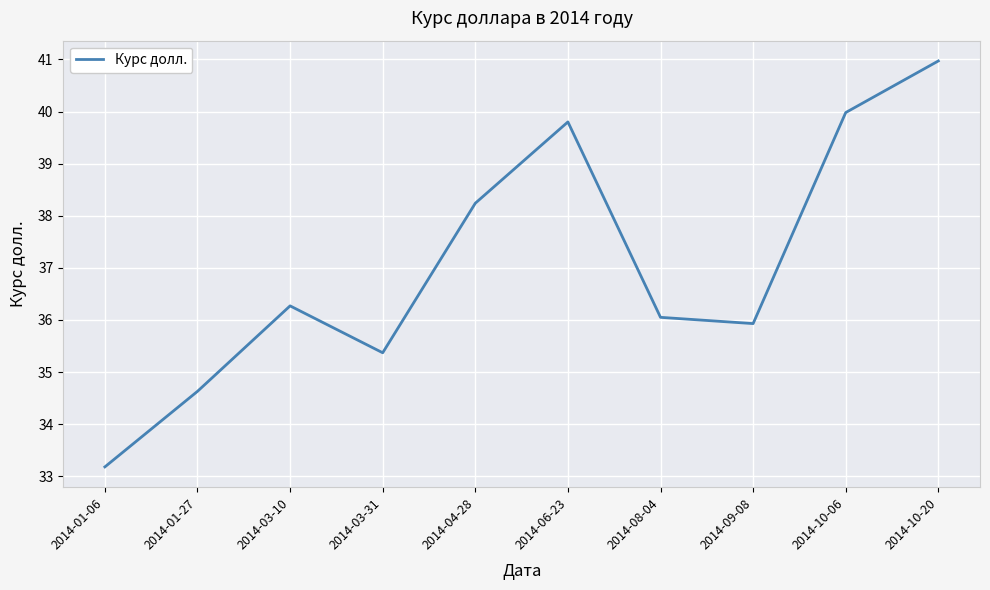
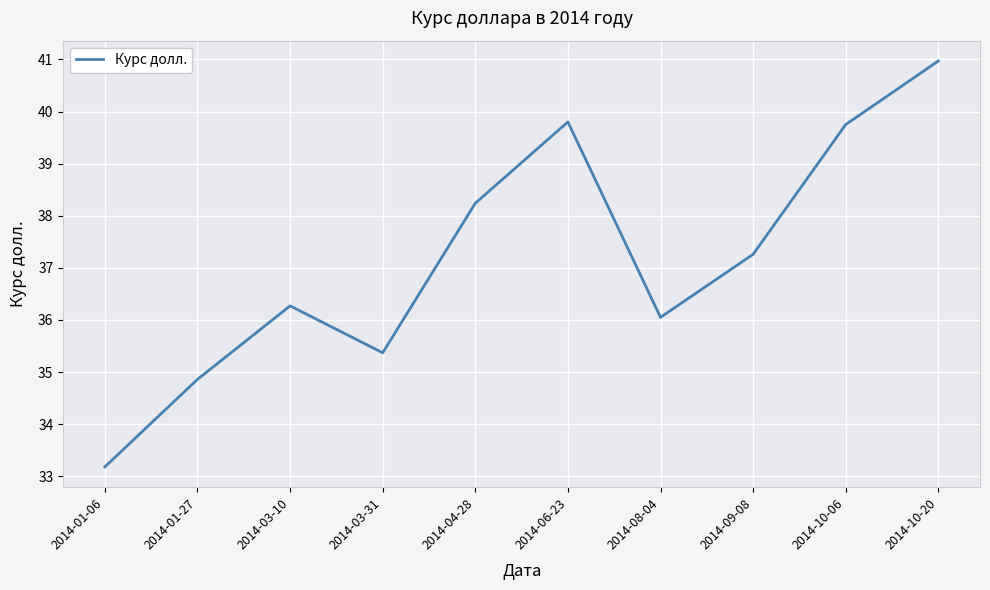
  {
    "2014-01-06": 33.2,
-   "2014-01-27": 34.6,
+   "2014-01-27": 34.9,
    "2014-03-10": 36.3,
    "2014-03-31": 35.4,
    "2014-04-28": 38.2,
    "2014-06-23": 39.8,
    "2014-08-04": 36.1,
-   "2014-09-08": 35.9,
-   "2014-10-06": 40.0,
+   "2014-09-08": 37.3,
+   "2014-10-06": 39.8,
    "2014-10-20": 41.0
  }
